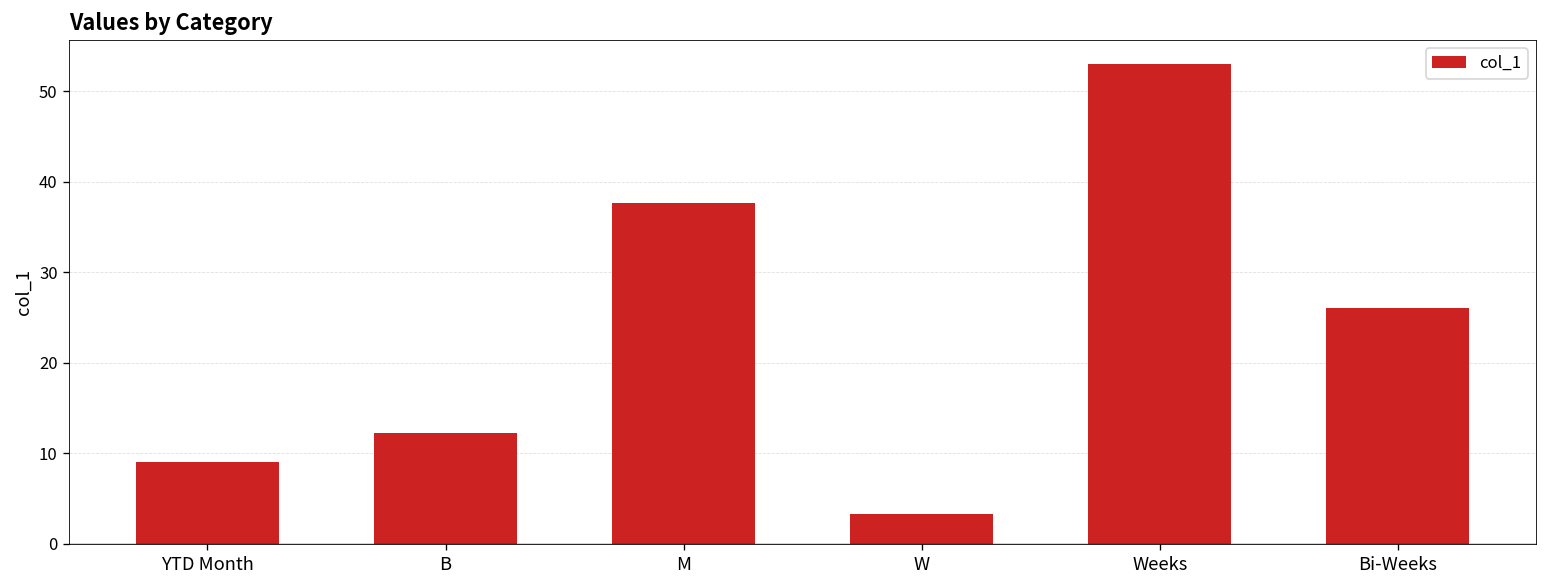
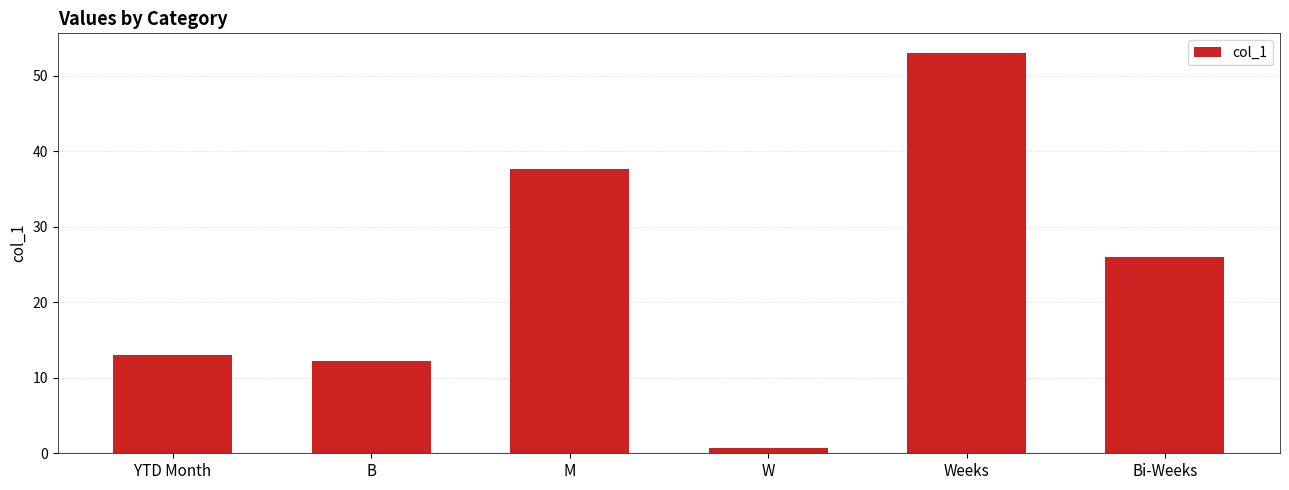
  {
-   "YTD Month": 9,
+   "YTD Month": 13,
    "B": 12,
    "M": 38,
-   "W": 3,
+   "W": 1,
    "Weeks": 53,
    "Bi-Weeks": 26
  }
